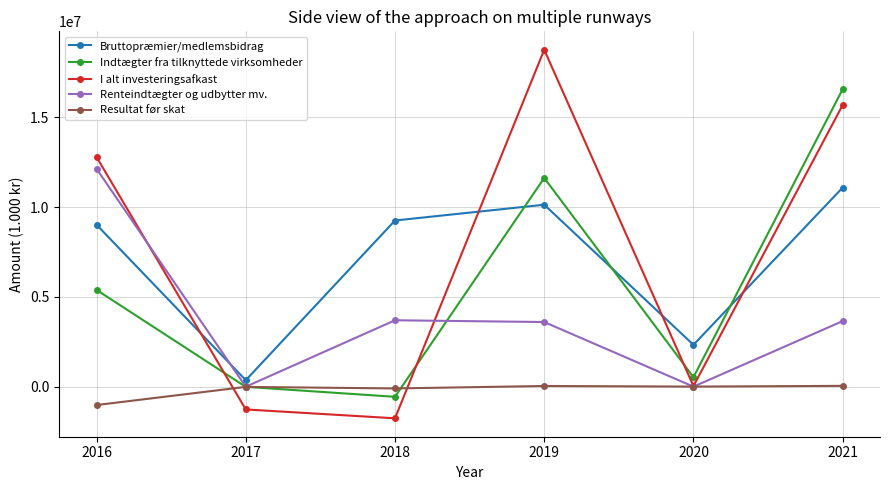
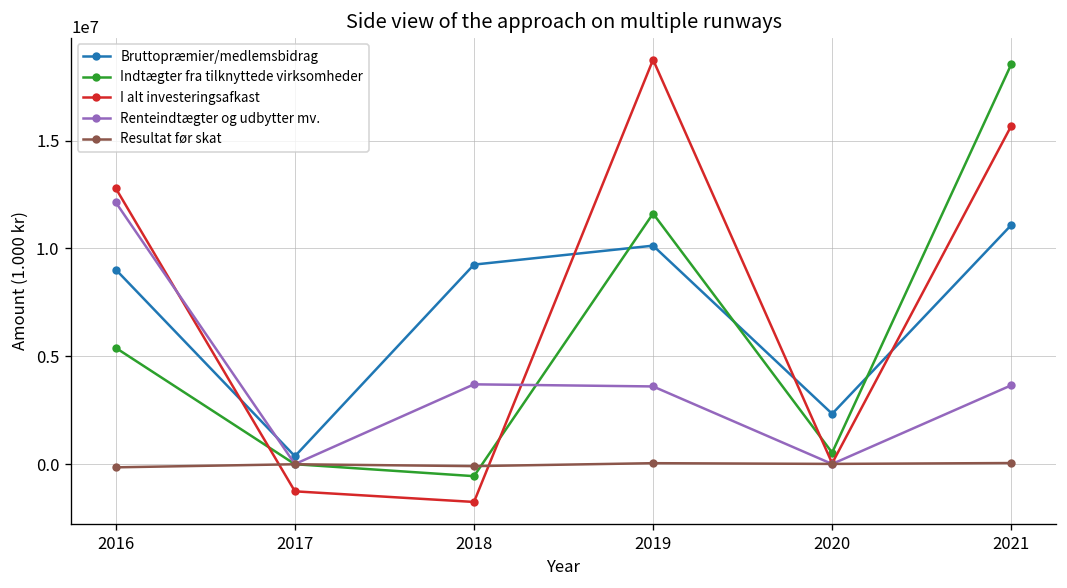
  {
    "Bruttopræmier/medlemsbidrag": {
      "2016": 9000000,
      "2017": 400000,
      "2018": 9300000,
      "2019": 10100000,
      "2020": 2300000,
      "2021": 11100000
    },
    "Indtægter fra tilknyttede virksomheder": {
      "2016": 5400000,
      "2018": -600000,
      "2019": 11600000,
      "2020": 500000,
-     "2021": 16600000
+     "2021": 18500000
    },
    "I alt investeringsafkast": {
      "2016": 12800000,
      "2017": -1300000,
      "2018": -1700000,
      "2019": 18700000,
      "2021": 15700000
    },
    "Renteindtægter og udbytter mv.": {
      "2016": 12100000,
      "2018": 3700000,
      "2019": 3600000,
      "2021": 3700000
    },
    "Resultat før skat": {
-     "2016": -1000000,
+     "2016": -100000,
      "2018": -100000,
      "2019": 0,
      "2021": 100000
    }
  }
